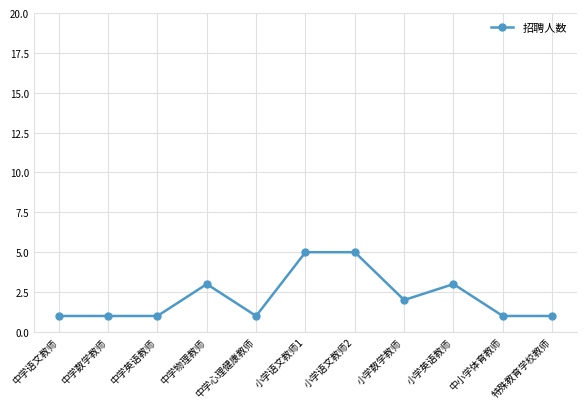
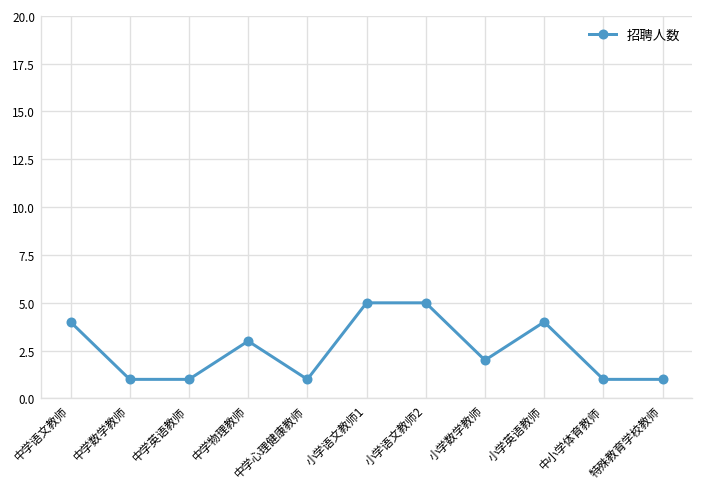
  {
-   "中学语文教师": 1,
+   "中学语文教师": 4,
    "中学数学教师": 1,
    "中学英语教师": 1,
    "中学物理教师": 3,
    "中学心理健康教师": 1,
    "小学语文教师1": 5,
    "小学语文教师2": 5,
    "小学数学教师": 2,
-   "小学英语教师": 3,
+   "小学英语教师": 4,
    "中小学体育教师": 1,
    "特殊教育学校教师": 1
  }
